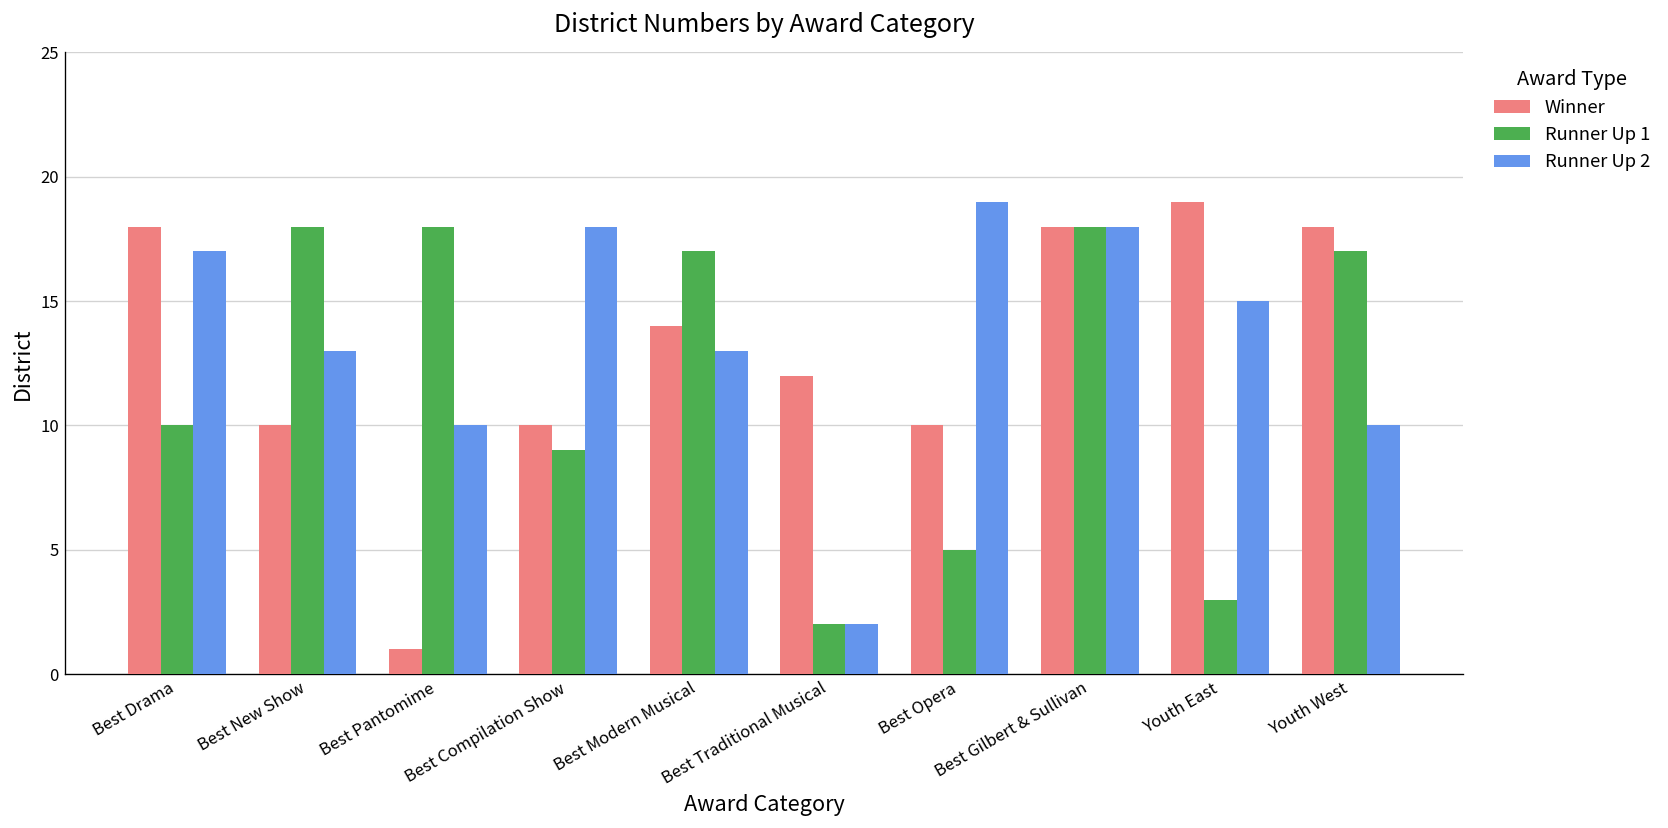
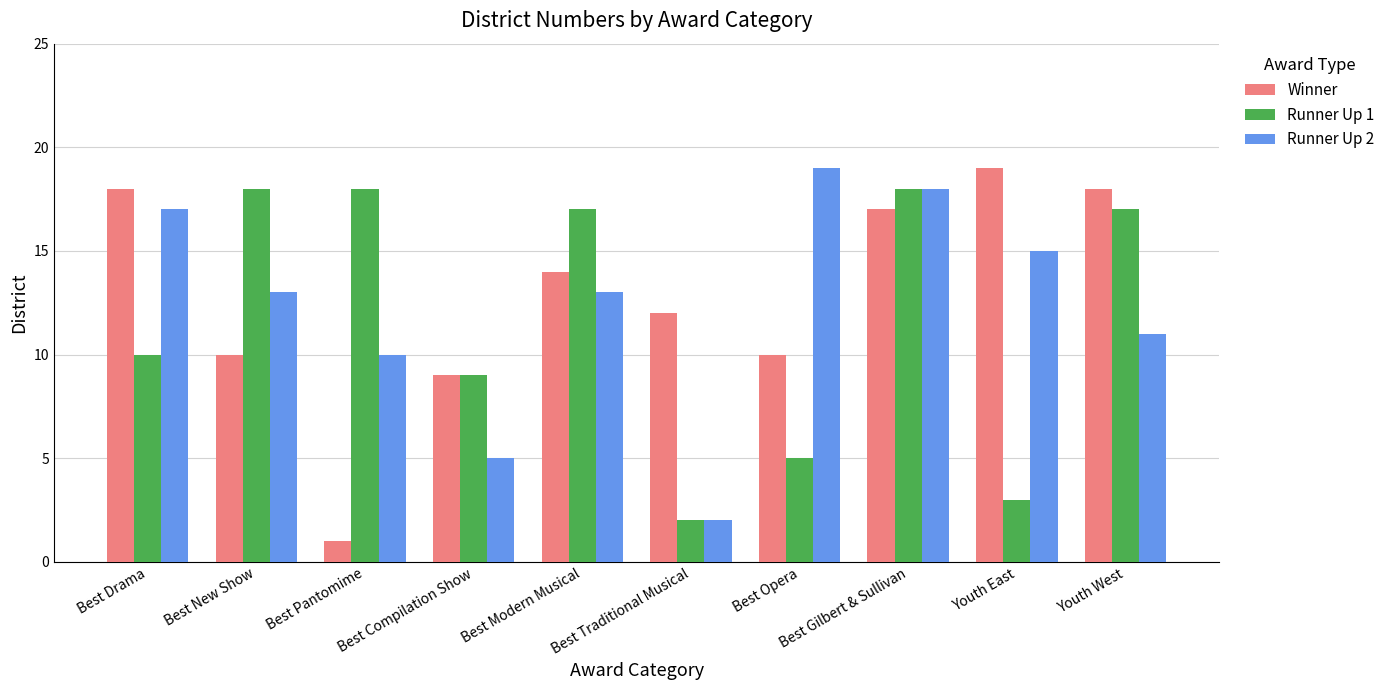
  {
    "Winner": {
      "Best Drama": 18,
      "Best New Show": 10,
      "Best Pantomime": 1,
-     "Best Compilation Show": 10,
+     "Best Compilation Show": 9,
      "Best Modern Musical": 14,
      "Best Traditional Musical": 12,
      "Best Opera": 10,
-     "Best Gilbert & Sullivan": 18,
+     "Best Gilbert & Sullivan": 17,
      "Youth East": 19,
      "Youth West": 18
    },
    "Runner Up 1": {
      "Best Drama": 10,
      "Best New Show": 18,
      "Best Pantomime": 18,
      "Best Compilation Show": 9,
      "Best Modern Musical": 17,
      "Best Traditional Musical": 2,
      "Best Opera": 5,
      "Best Gilbert & Sullivan": 18,
      "Youth East": 3,
      "Youth West": 17
    },
    "Runner Up 2": {
      "Best Drama": 17,
      "Best New Show": 13,
      "Best Pantomime": 10,
-     "Best Compilation Show": 18,
+     "Best Compilation Show": 5,
      "Best Modern Musical": 13,
      "Best Traditional Musical": 2,
      "Best Opera": 19,
      "Best Gilbert & Sullivan": 18,
      "Youth East": 15,
-     "Youth West": 10
+     "Youth West": 11
    }
  }
